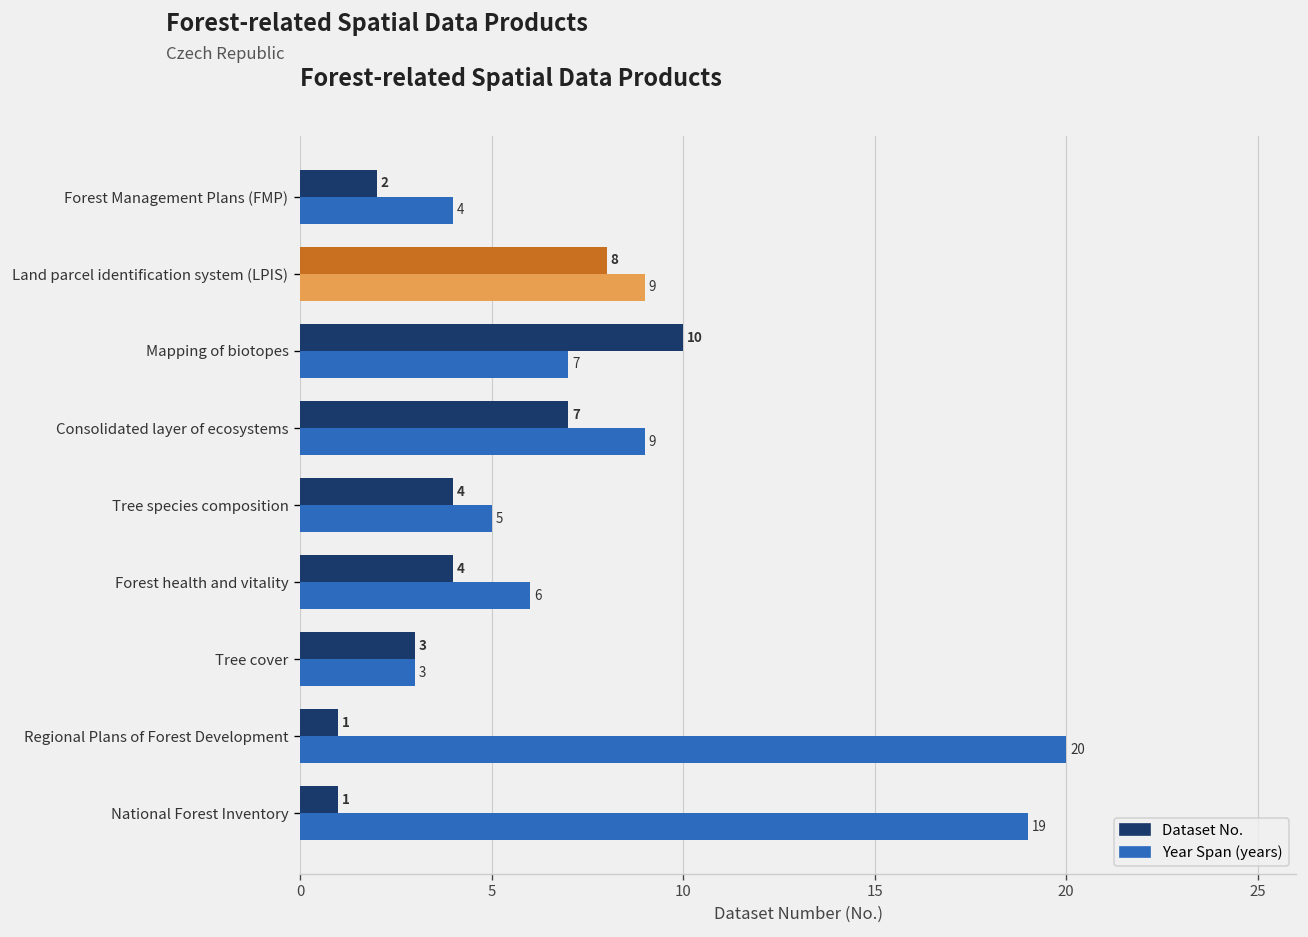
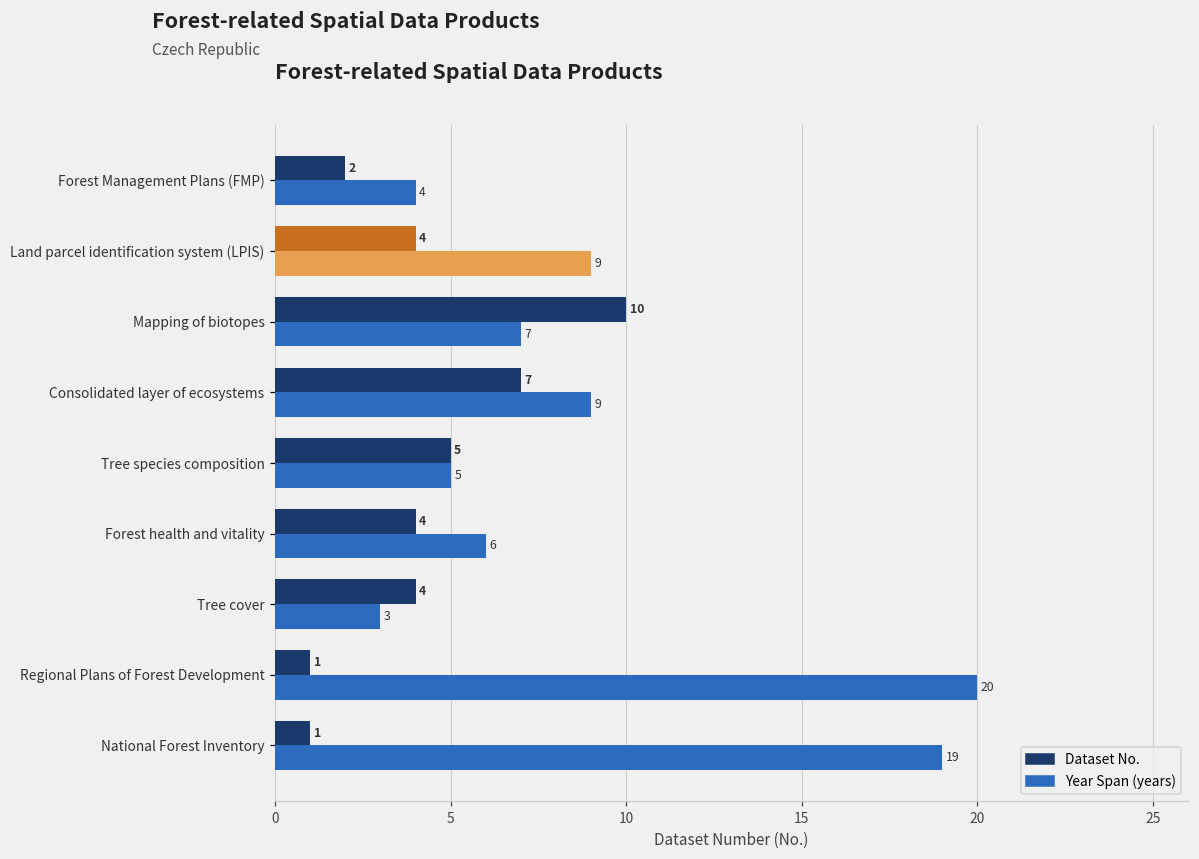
  {
    "Dataset No.": {
      "Forest Management Plans (FMP)": 2,
-     "Land parcel identification system (LPIS)": 8,
+     "Land parcel identification system (LPIS)": 4,
      "Mapping of biotopes": 10,
      "Consolidated layer of ecosystems": 7,
-     "Tree species composition": 4,
+     "Tree species composition": 5,
      "Forest health and vitality": 4,
-     "Tree cover": 3,
+     "Tree cover": 4,
      "Regional Plans of Forest Development": 1,
      "National Forest Inventory": 1
    },
    "Year Span (years)": {
      "Forest Management Plans (FMP)": 4,
      "Land parcel identification system (LPIS)": 9,
      "Mapping of biotopes": 7,
      "Consolidated layer of ecosystems": 9,
      "Tree species composition": 5,
      "Forest health and vitality": 6,
      "Tree cover": 3,
      "Regional Plans of Forest Development": 20,
      "National Forest Inventory": 19
    }
  }
